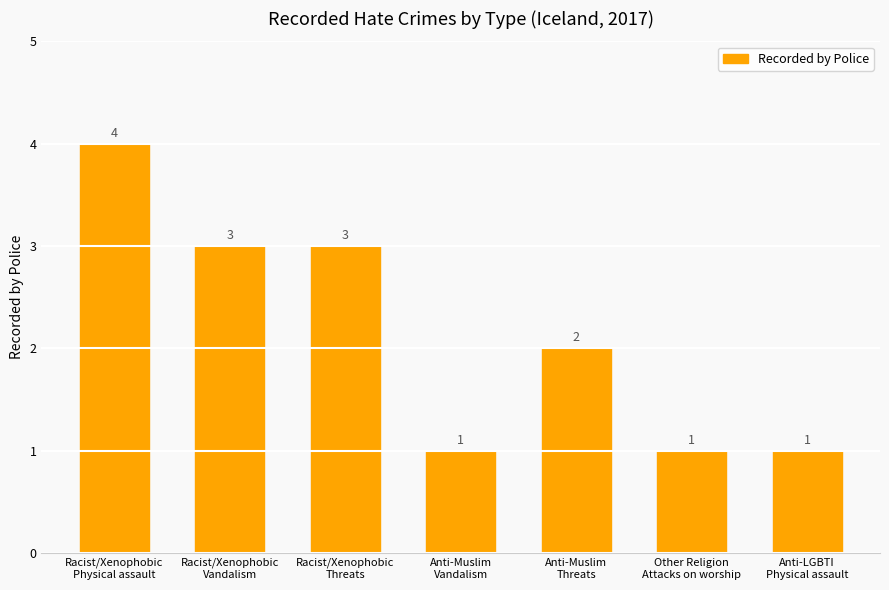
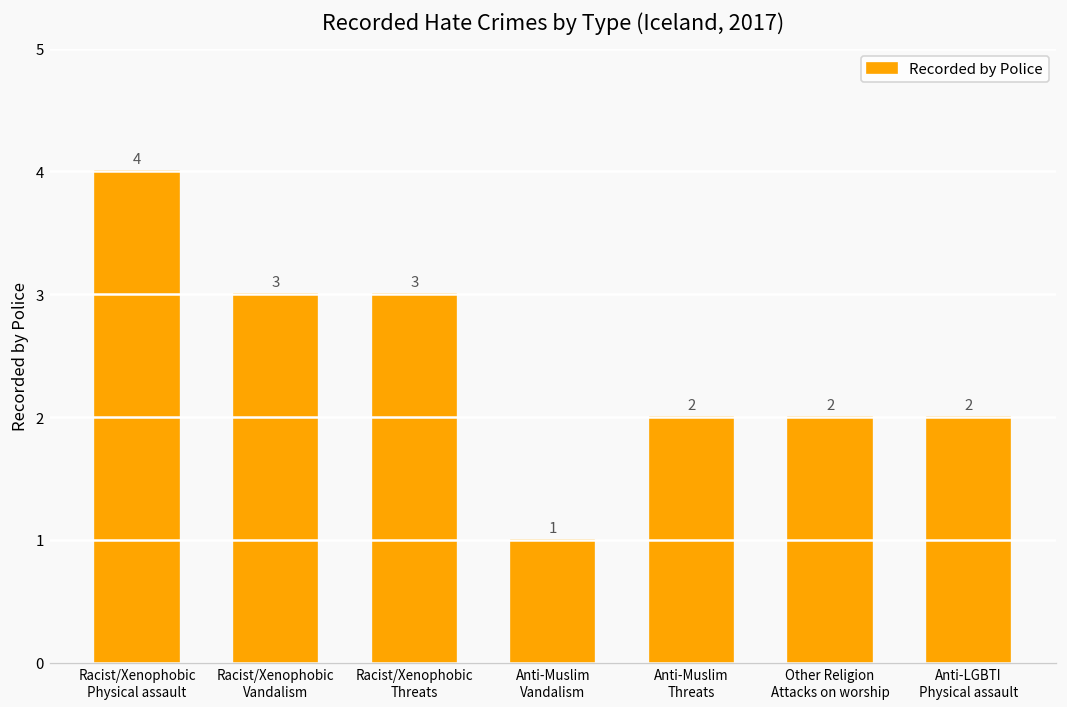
  {
    "Racist/Xenophobic Physical assault": 4,
    "Racist/Xenophobic Vandalism": 3,
    "Racist/Xenophobic Threats": 3,
    "Anti-Muslim Vandalism": 1,
    "Anti-Muslim Threats": 2,
-   "Other Religion Attacks on worship": 1,
-   "Anti-LGBTI Physical assault": 1
+   "Other Religion Attacks on worship": 2,
+   "Anti-LGBTI Physical assault": 2
  }
